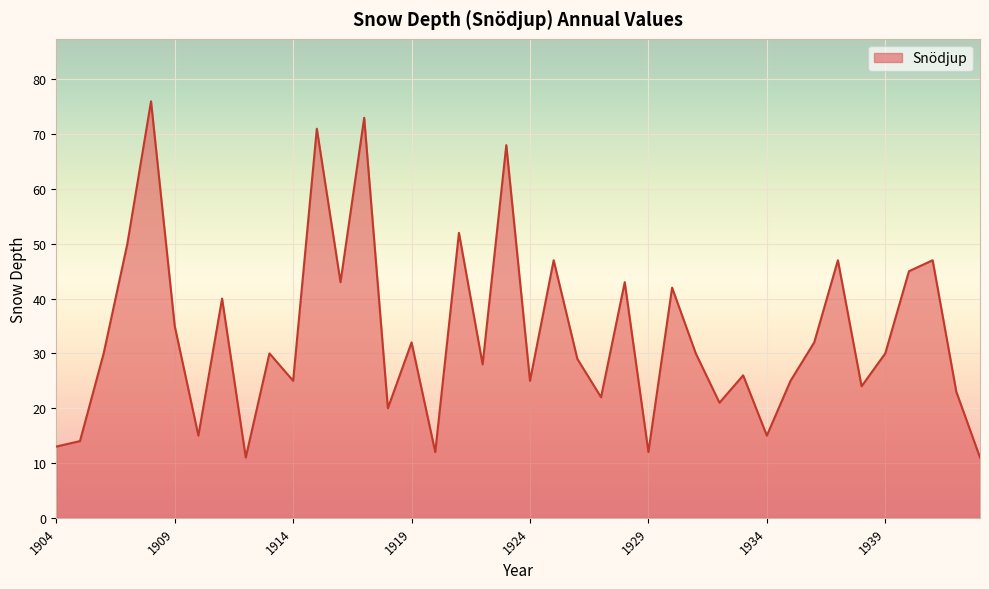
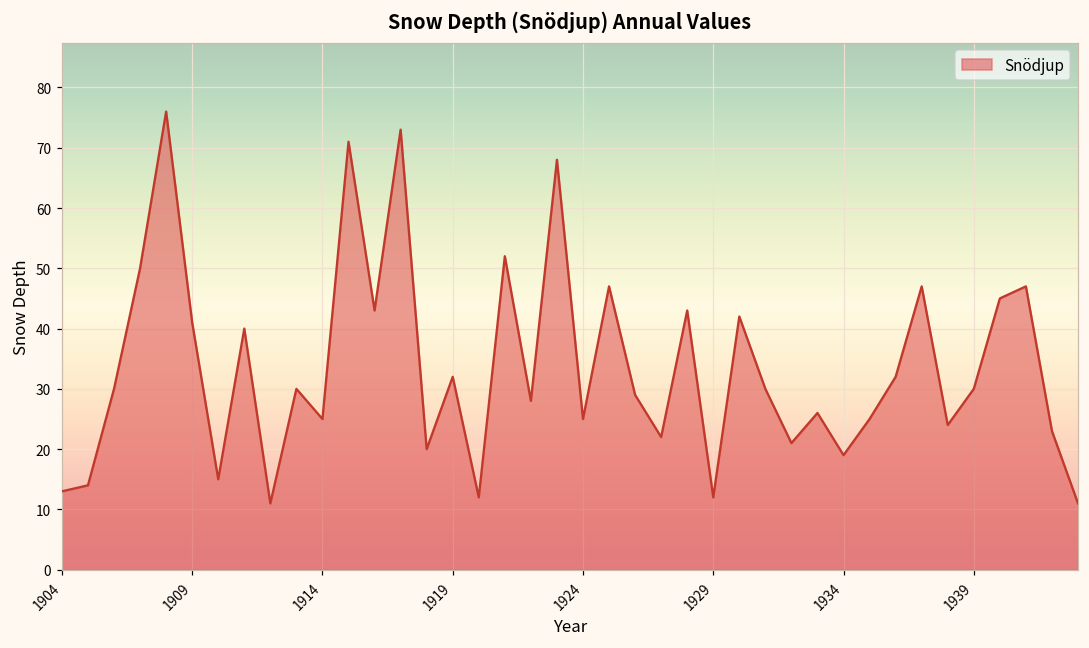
  {
    "1904": 13,
-   "1909": 35,
+   "1909": 41,
    "1914": 25,
    "1919": 32,
    "1924": 25,
    "1929": 12,
-   "1934": 15,
+   "1934": 19,
    "1939": 30
  }
